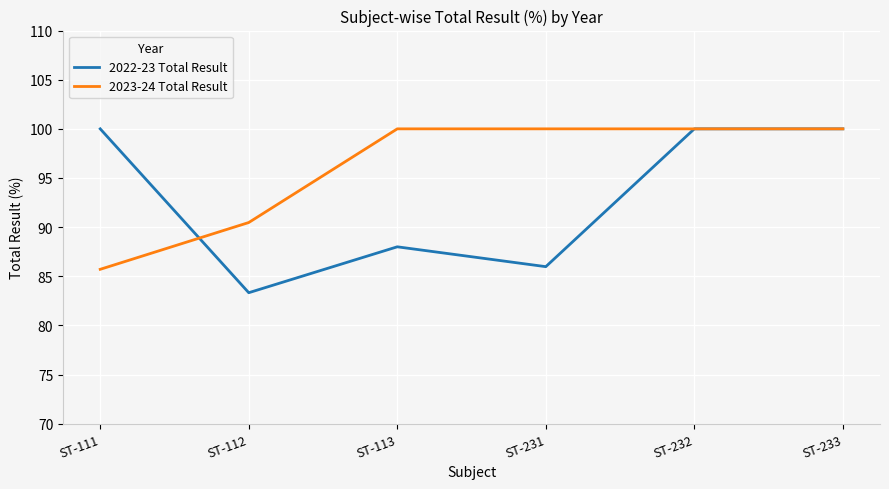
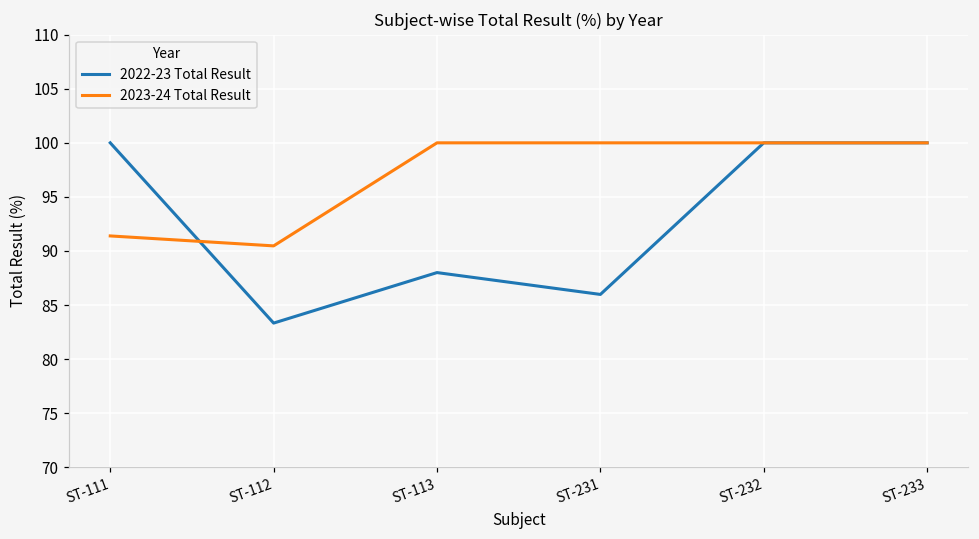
  {
    "2022-23 Total Result": {
      "ST-111": 100,
      "ST-112": 83,
      "ST-113": 88,
      "ST-231": 86
    },
    "2023-24 Total Result": {
-     "ST-111": 86,
+     "ST-111": 91,
      "ST-112": 90,
      "ST-113": 100,
      "ST-231": 100
    }
  }
